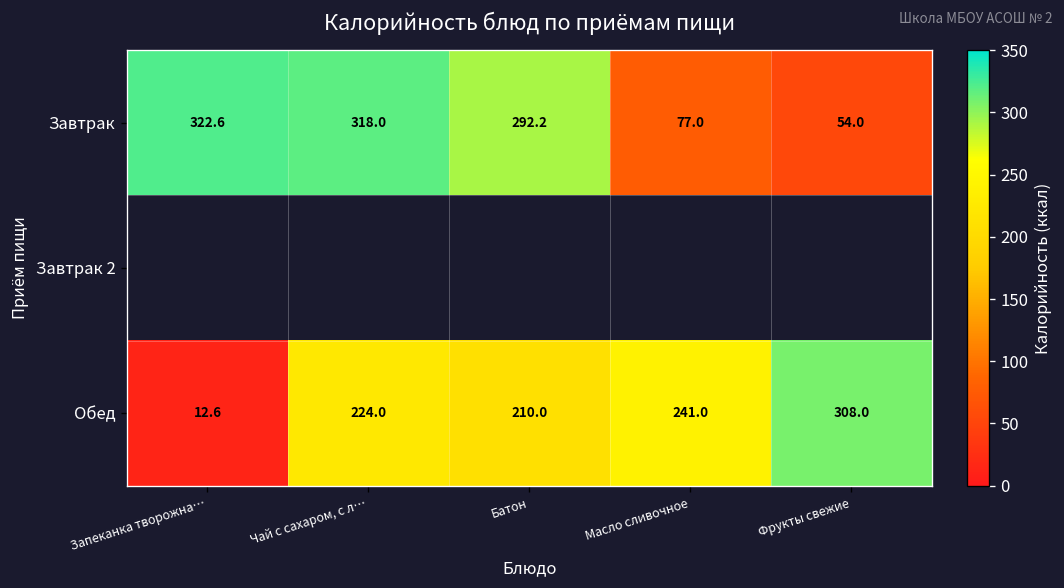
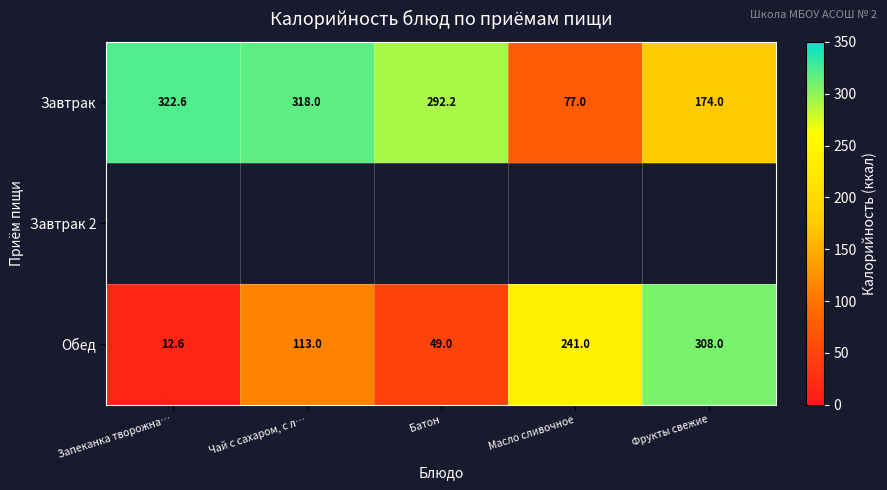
  {
    "Завтрак": {
      "Запеканка творожна…": 322.6,
      "Чай с сахаром, с л…": 318.0,
      "Батон": 292.2,
      "Масло сливочное": 77.0,
-     "Фрукты свежие": 54.0
+     "Фрукты свежие": 174.0
    },
    "Обед": {
      "Запеканка творожна…": 12.6,
-     "Чай с сахаром, с л…": 224.0,
-     "Батон": 210.0,
+     "Чай с сахаром, с л…": 113.0,
+     "Батон": 49.0,
      "Масло сливочное": 241.0,
      "Фрукты свежие": 308.0
    }
  }
